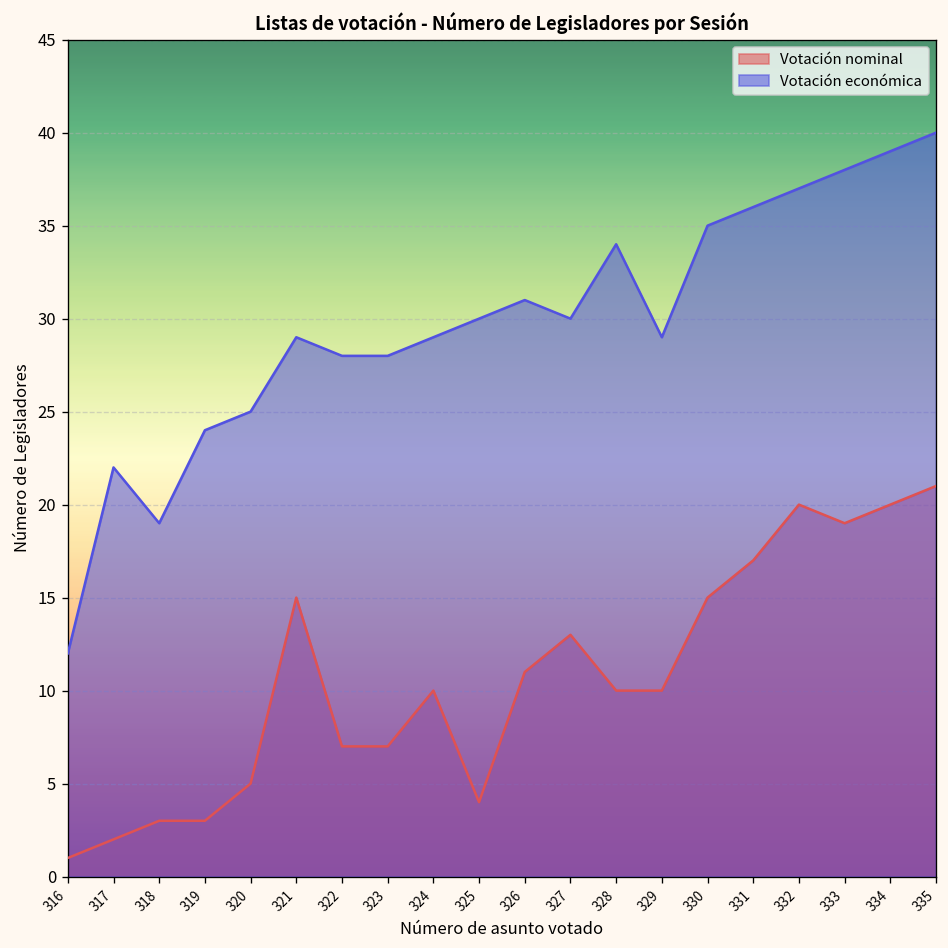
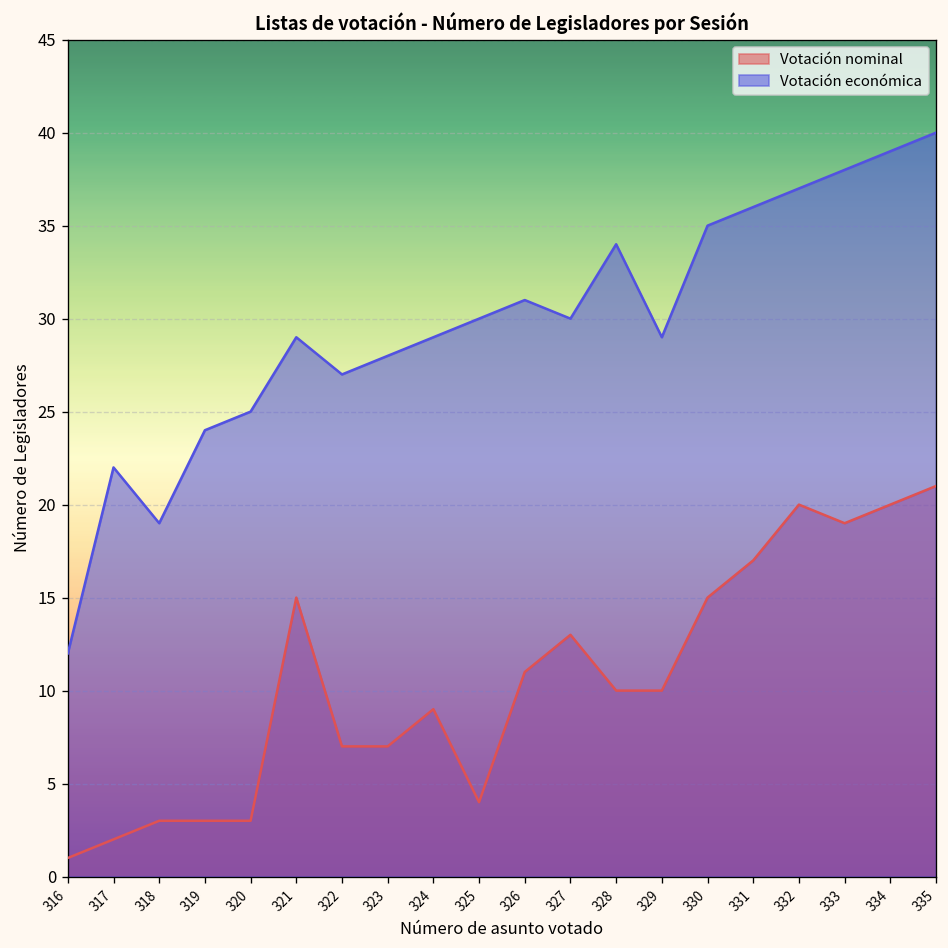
  {
    "Votación nominal": {
      "316": 1,
      "317": 2,
      "318": 3,
      "319": 3,
-     "320": 5,
+     "320": 3,
      "321": 15,
      "322": 7,
      "323": 7,
-     "324": 10,
+     "324": 9,
      "325": 4,
      "326": 11,
      "327": 13,
      "328": 10,
      "329": 10,
      "330": 15,
      "331": 17,
      "332": 20,
      "333": 19,
      "334": 20,
      "335": 21
    },
    "Votación económica": {
      "316": 12,
      "317": 22,
      "318": 19,
      "319": 24,
      "320": 25,
      "321": 29,
-     "322": 28,
+     "322": 27,
      "323": 28,
      "324": 29,
      "325": 30,
      "326": 31,
      "327": 30,
      "328": 34,
      "329": 29,
      "330": 35,
      "331": 36,
      "332": 37,
      "333": 38,
      "334": 39,
      "335": 40
    }
  }
